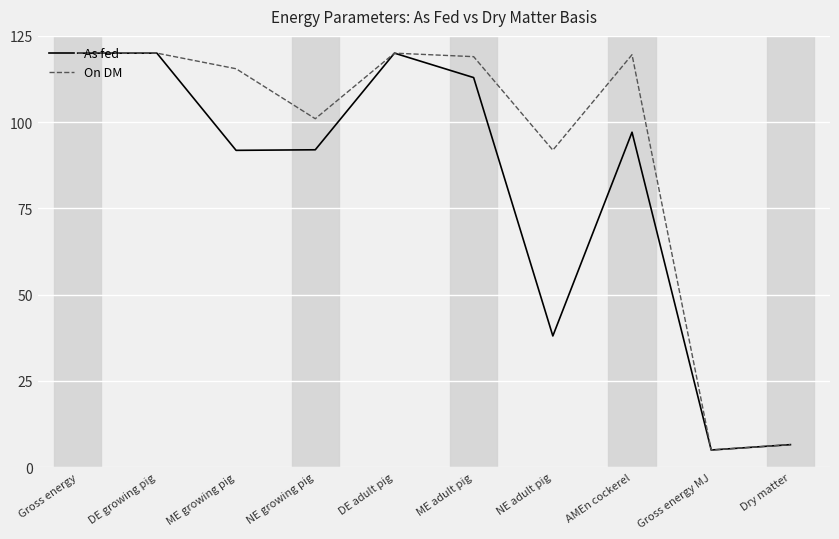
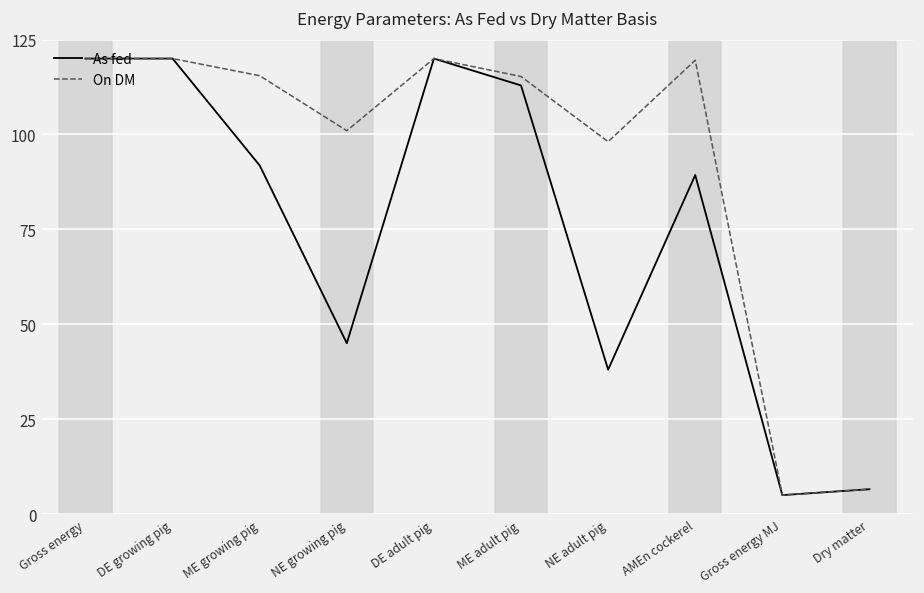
  {
    "As fed": {
      "ME growing pig": 92,
-     "NE growing pig": 92,
+     "NE growing pig": 45,
      "ME adult pig": 113,
      "NE adult pig": 38,
-     "AMEn cockerel": 97
+     "AMEn cockerel": 89
    },
    "On DM": {
      "ME growing pig": 115,
      "NE growing pig": 101,
-     "ME adult pig": 119,
-     "NE adult pig": 92,
+     "ME adult pig": 115,
+     "NE adult pig": 98,
      "AMEn cockerel": 120
    }
  }
